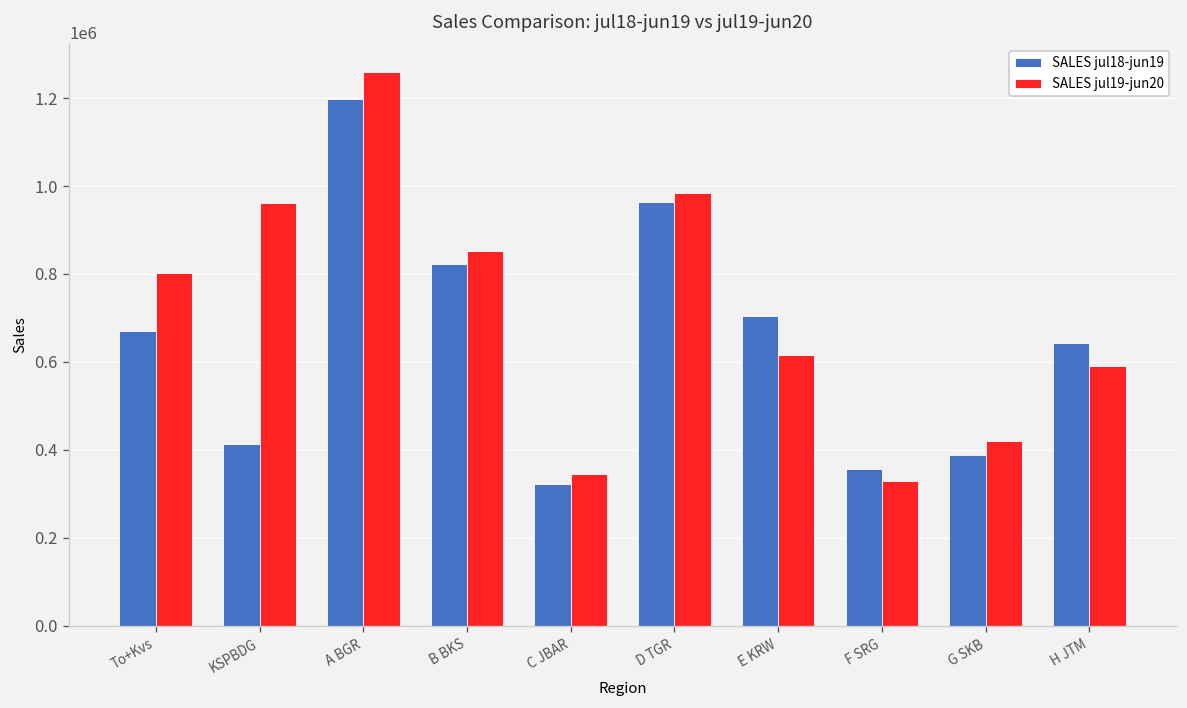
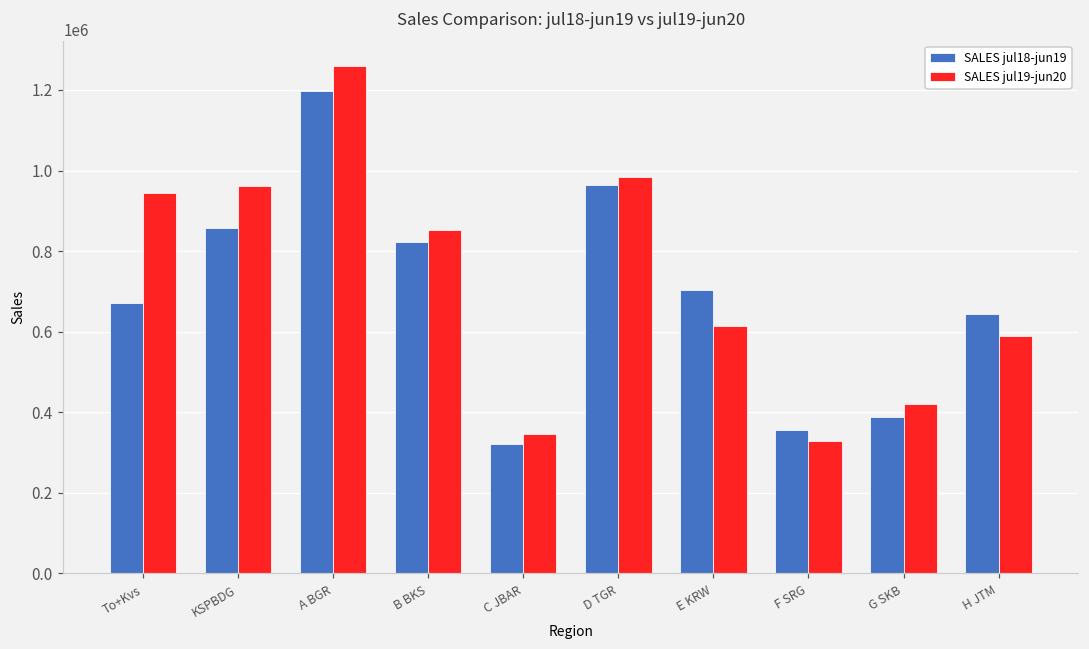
  {
    "SALES jul18-jun19": {
      "To+Kvs": 670000,
-     "KSPBDG": 410000,
+     "KSPBDG": 860000,
      "A BGR": 1200000,
      "B BKS": 820000,
      "C JBAR": 320000,
      "D TGR": 960000,
      "E KRW": 700000,
      "F SRG": 360000,
      "G SKB": 390000,
      "H JTM": 640000
    },
    "SALES jul19-jun20": {
-     "To+Kvs": 800000,
+     "To+Kvs": 940000,
      "KSPBDG": 960000,
      "A BGR": 1260000,
      "B BKS": 850000,
      "C JBAR": 350000,
      "D TGR": 980000,
      "E KRW": 620000,
      "F SRG": 330000,
      "G SKB": 420000,
      "H JTM": 590000
    }
  }
